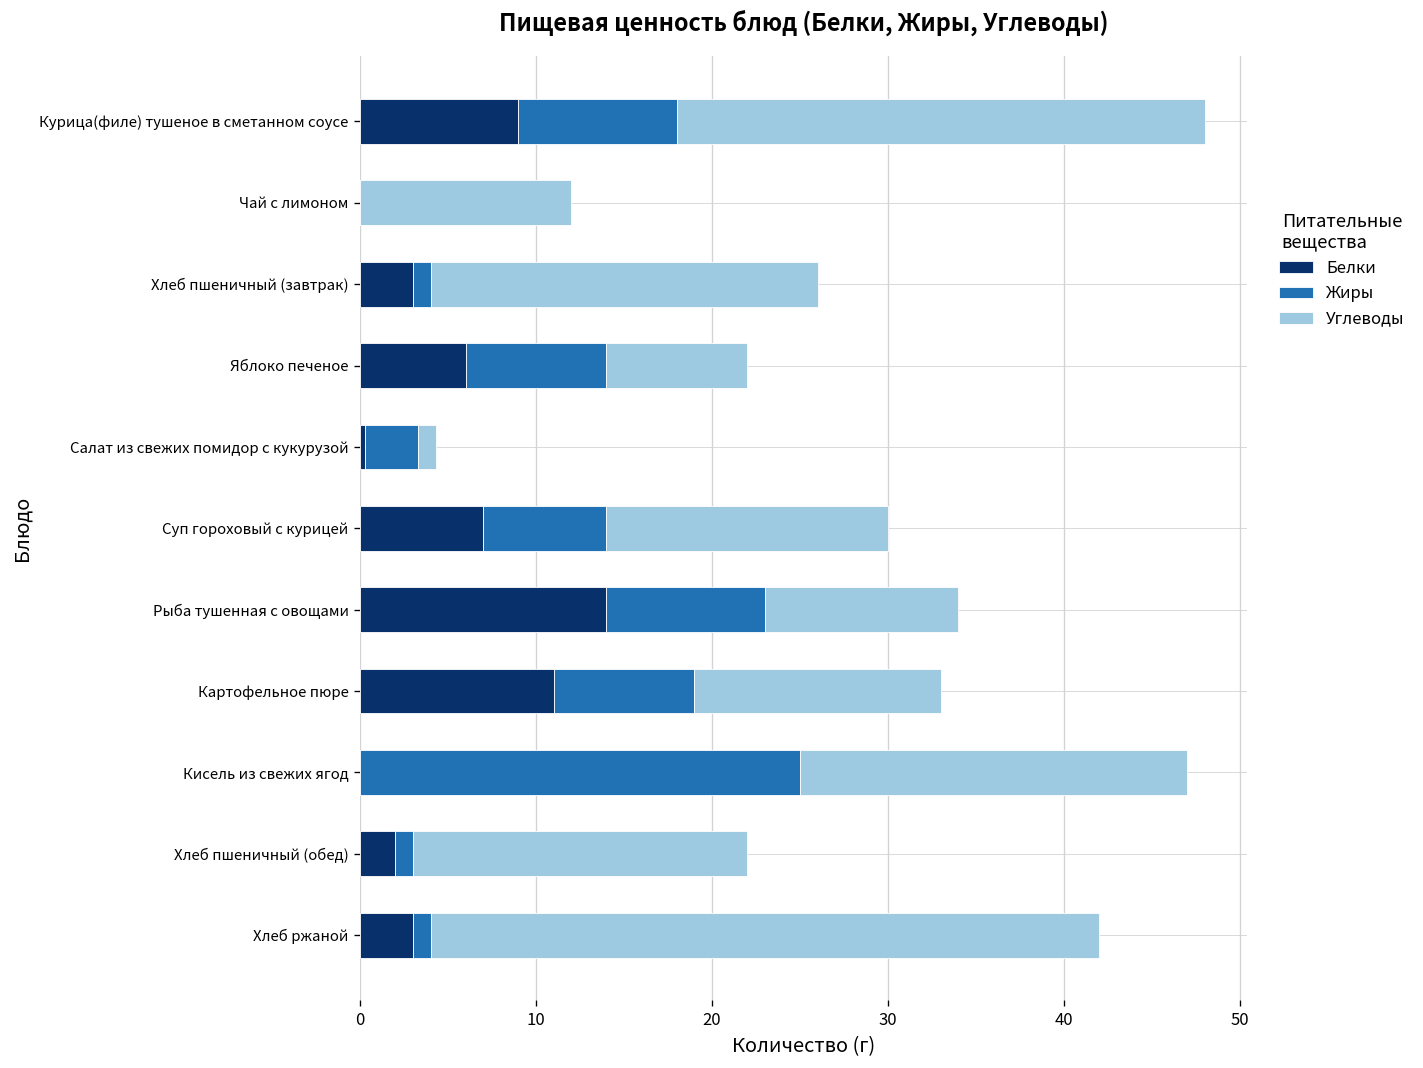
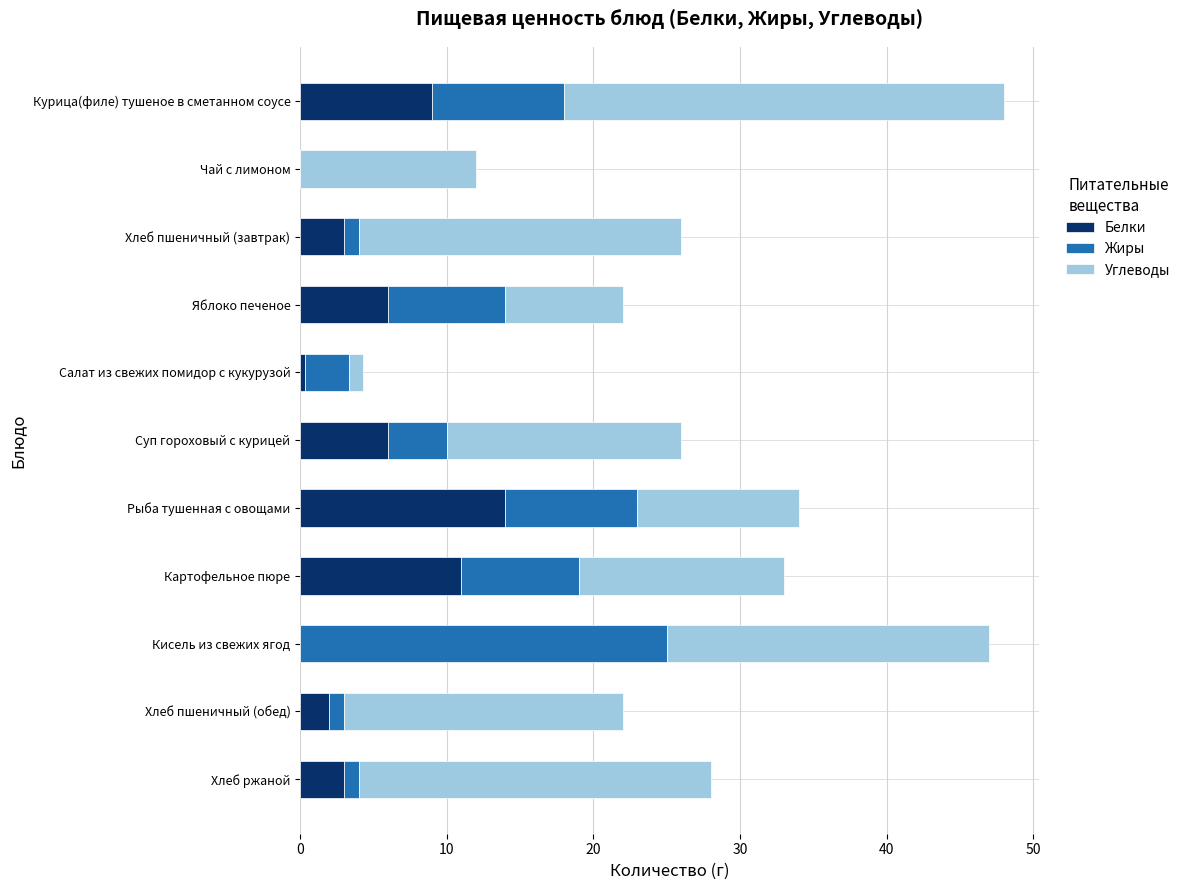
  {
    "Белки": {
      "Курица(филе) тушеное в сметанном соусе": 9,
      "Чай с лимоном": 0,
      "Хлеб пшеничный (завтрак)": 3,
      "Яблоко печеное": 6,
      "Салат из свежих помидор с кукурузой": 0.3,
-     "Суп гороховый с курицей": 7,
+     "Суп гороховый с курицей": 6,
      "Рыба тушенная с овощами": 14,
      "Картофельное пюре": 11,
      "Кисель из свежих ягод": 0,
      "Хлеб пшеничный (обед)": 2,
      "Хлеб ржаной": 3
    },
    "Жиры": {
      "Курица(филе) тушеное в сметанном соусе": 9,
      "Чай с лимоном": 0,
      "Хлеб пшеничный (завтрак)": 1,
      "Яблоко печеное": 8,
      "Салат из свежих помидор с кукурузой": 3,
-     "Суп гороховый с курицей": 7,
+     "Суп гороховый с курицей": 4,
      "Рыба тушенная с овощами": 9,
      "Картофельное пюре": 8,
      "Кисель из свежих ягод": 25,
      "Хлеб пшеничный (обед)": 1,
      "Хлеб ржаной": 1
    },
    "Углеводы": {
      "Курица(филе) тушеное в сметанном соусе": 30,
      "Чай с лимоном": 12,
      "Хлеб пшеничный (завтрак)": 22,
      "Яблоко печеное": 8,
      "Салат из свежих помидор с кукурузой": 1,
      "Суп гороховый с курицей": 16,
      "Рыба тушенная с овощами": 11,
      "Картофельное пюре": 14,
      "Кисель из свежих ягод": 22,
      "Хлеб пшеничный (обед)": 19,
-     "Хлеб ржаной": 38
+     "Хлеб ржаной": 24
    }
  }
